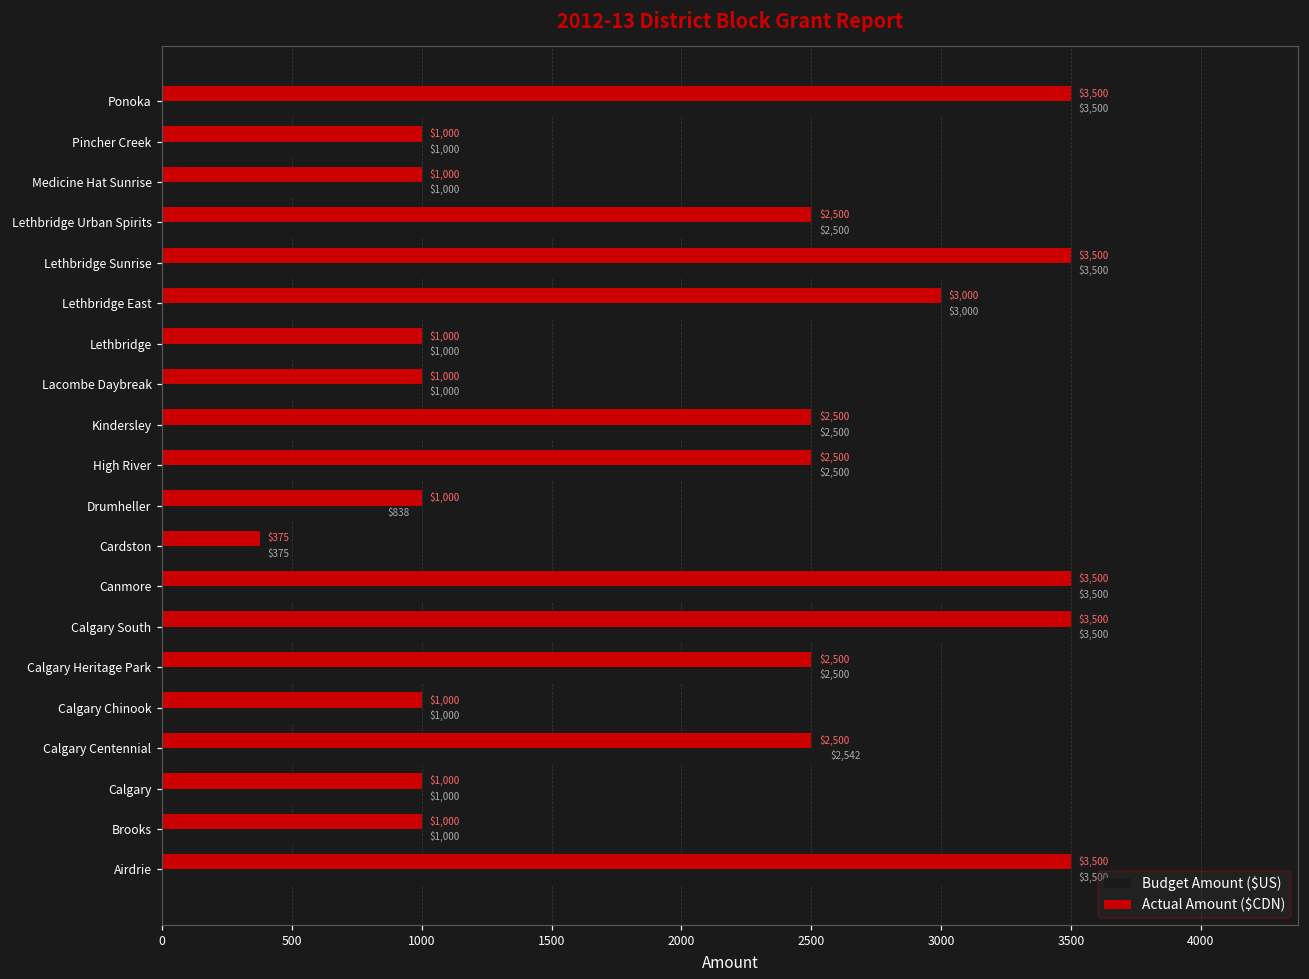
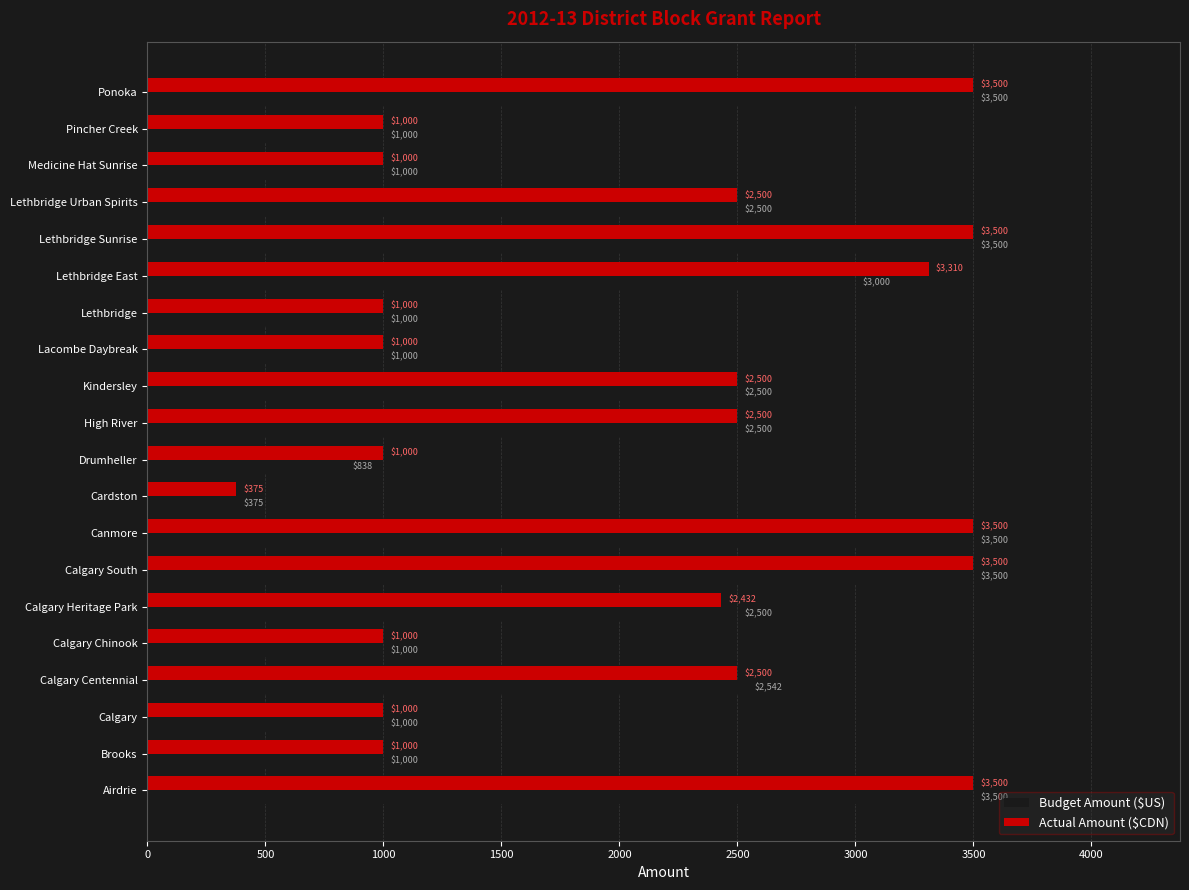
  {
    "Budget Amount ($US)": {
      "Ponoka": "$3,500",
      "Pincher Creek": "$1,000",
      "Medicine Hat Sunrise": "$1,000",
      "Lethbridge Urban Spirits": "$2,500",
      "Lethbridge Sunrise": "$3,500",
      "Lethbridge East": "$3,000",
      "Lethbridge": "$1,000",
      "Lacombe Daybreak": "$1,000",
      "Kindersley": "$2,500",
      "High River": "$2,500",
      "Drumheller": "$838",
      "Cardston": "$375",
      "Canmore": "$3,500",
      "Calgary South": "$3,500",
      "Calgary Heritage Park": "$2,500",
      "Calgary Chinook": "$1,000",
      "Calgary Centennial": "$2,542",
      "Calgary": "$1,000",
      "Brooks": "$1,000"
    },
    "Actual Amount ($CDN)": {
      "Ponoka": "$3,500",
      "Pincher Creek": "$1,000",
      "Medicine Hat Sunrise": "$1,000",
      "Lethbridge Urban Spirits": "$2,500",
      "Lethbridge Sunrise": "$3,500",
-     "Lethbridge East": "$3,000",
+     "Lethbridge East": "$3,310",
      "Lethbridge": "$1,000",
      "Lacombe Daybreak": "$1,000",
      "Kindersley": "$2,500",
      "High River": "$2,500",
      "Drumheller": "$1,000",
      "Cardston": "$375",
      "Canmore": "$3,500",
      "Calgary South": "$3,500",
-     "Calgary Heritage Park": "$2,500",
+     "Calgary Heritage Park": "$2,432",
      "Calgary Chinook": "$1,000",
      "Calgary Centennial": "$2,500",
      "Calgary": "$1,000",
      "Brooks": "$1,000",
      "Airdrie": "$3,500"
    }
  }
